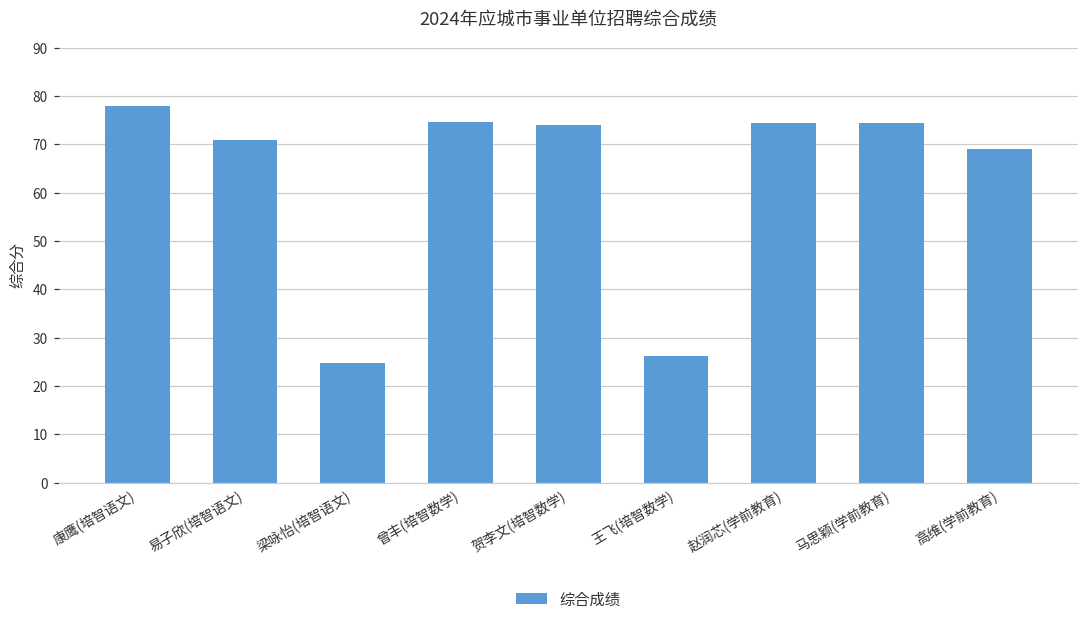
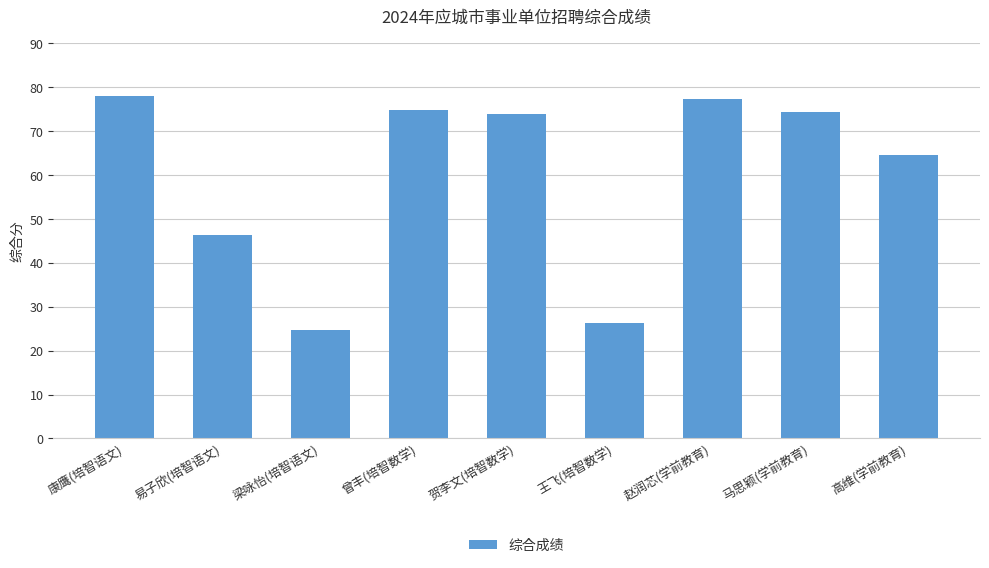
  {
    "康鹰(培智语文)": 78,
-   "易子欣(培智语文)": 71,
+   "易子欣(培智语文)": 46,
    "梁咏怡(培智语文)": 25,
    "曾丰(培智数学)": 75,
    "贺李文(培智数学)": 74,
    "王飞(培智数学)": 26,
-   "赵润芯(学前教育)": 74,
+   "赵润芯(学前教育)": 77,
    "马思颖(学前教育)": 74,
-   "高维(学前教育)": 69
+   "高维(学前教育)": 65
  }
